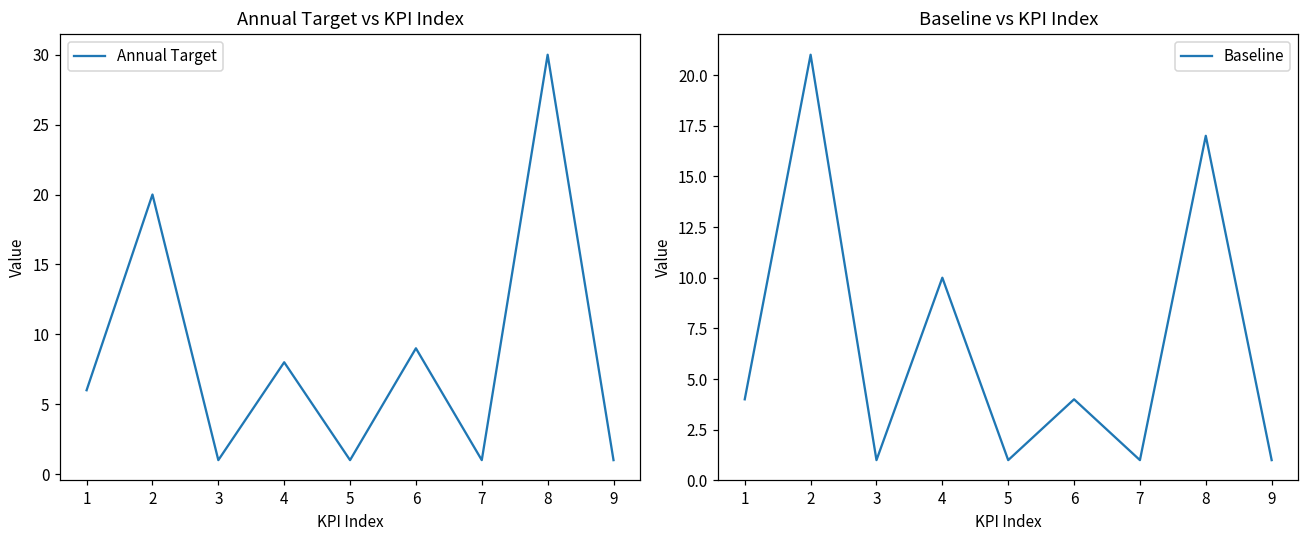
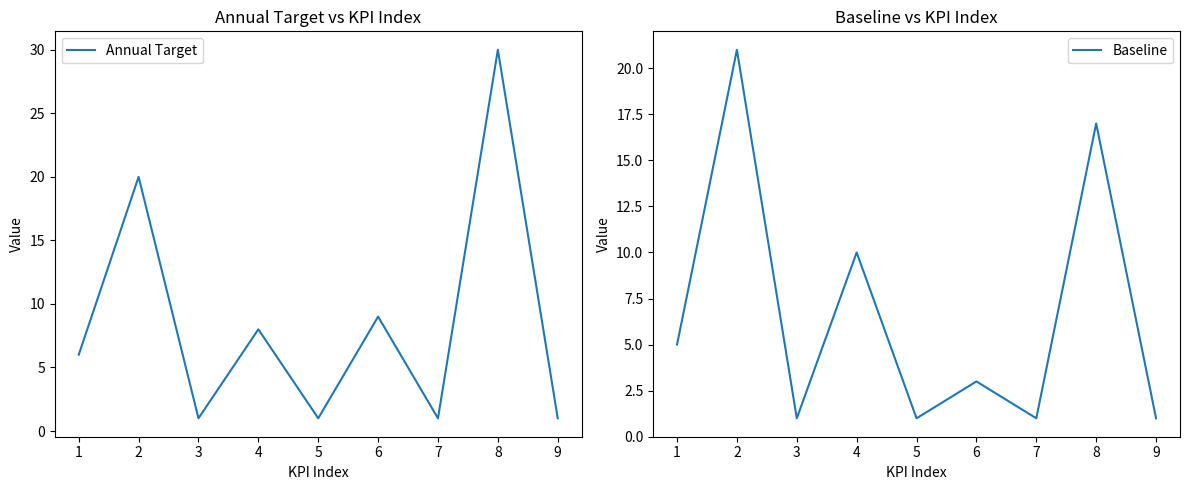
  {
    "Annual Target vs KPI Index": {
      "1": 6.0,
      "2": 20.0,
      "3": 1.0,
      "4": 8.0,
      "5": 1.0,
      "6": 9.0,
      "7": 1.0,
      "8": 30.0,
      "9": 1.0
    },
    "Baseline vs KPI Index": {
-     "1": 4,
+     "1": 5,
      "2": 21,
      "3": 1,
      "4": 10,
      "5": 1,
-     "6": 4,
+     "6": 3,
      "7": 1,
      "8": 17,
      "9": 1
    }
  }
